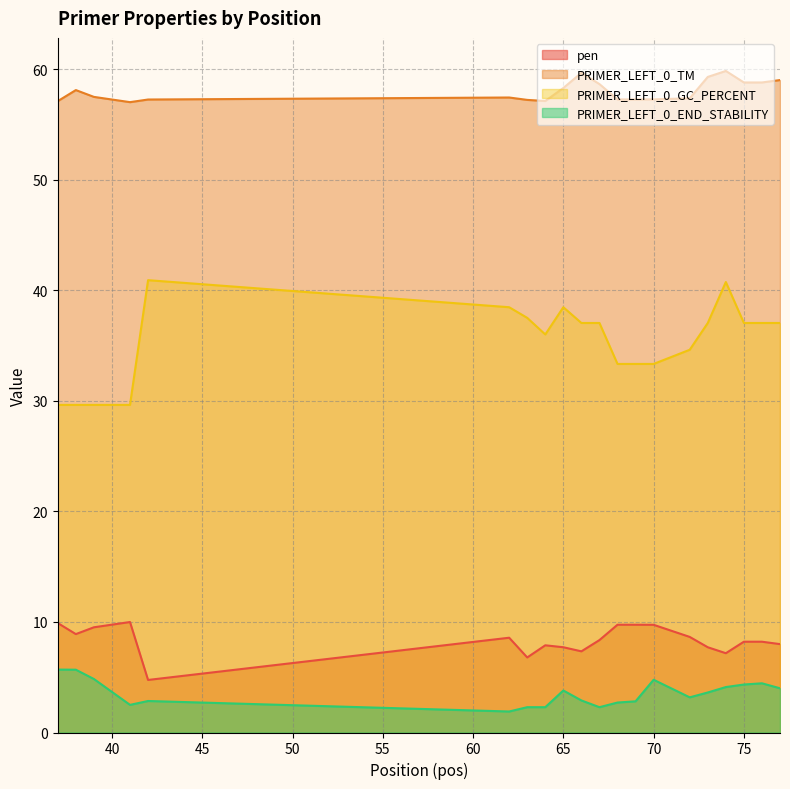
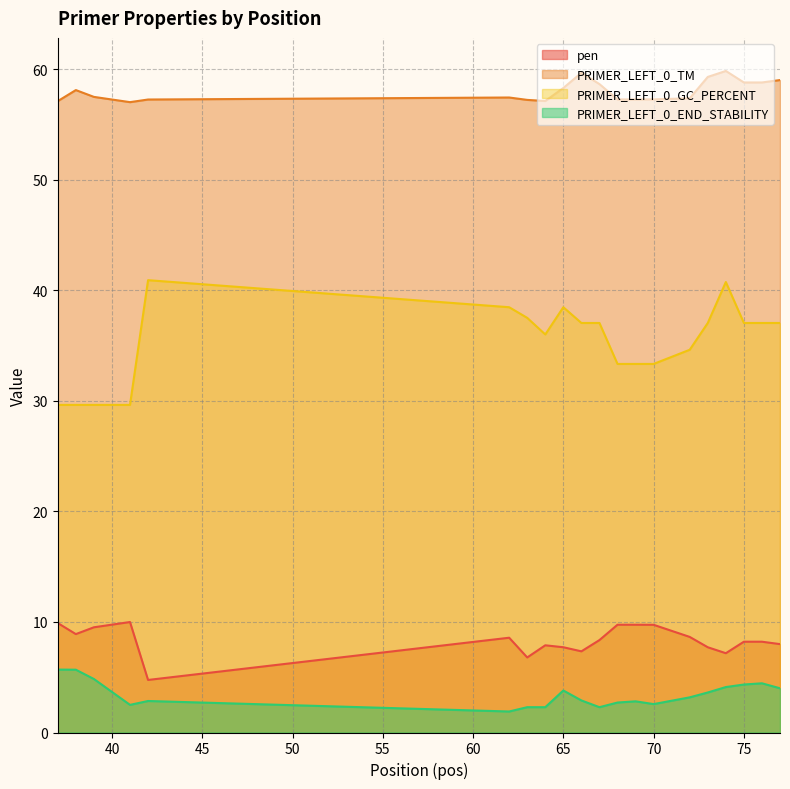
  {
    "PRIMER_LEFT_0_END_STABILITY": {
      "65": 3.8,
-     "70": 4.8,
+     "70": 2.6,
      "75": 4.3
    }
  }
